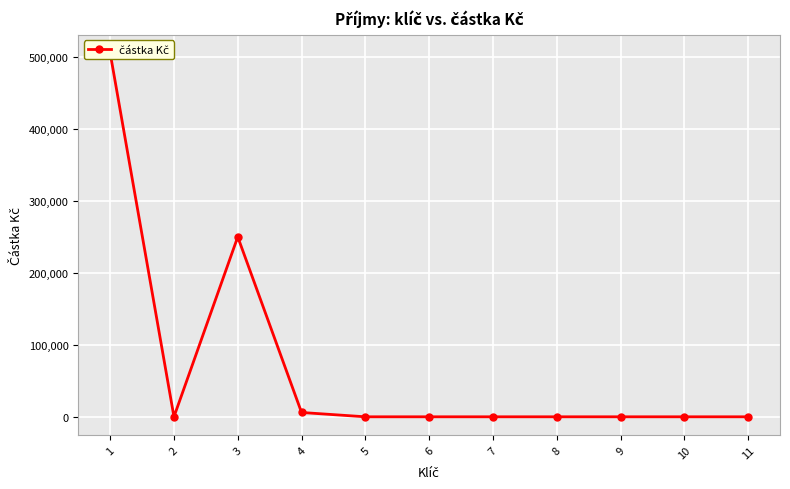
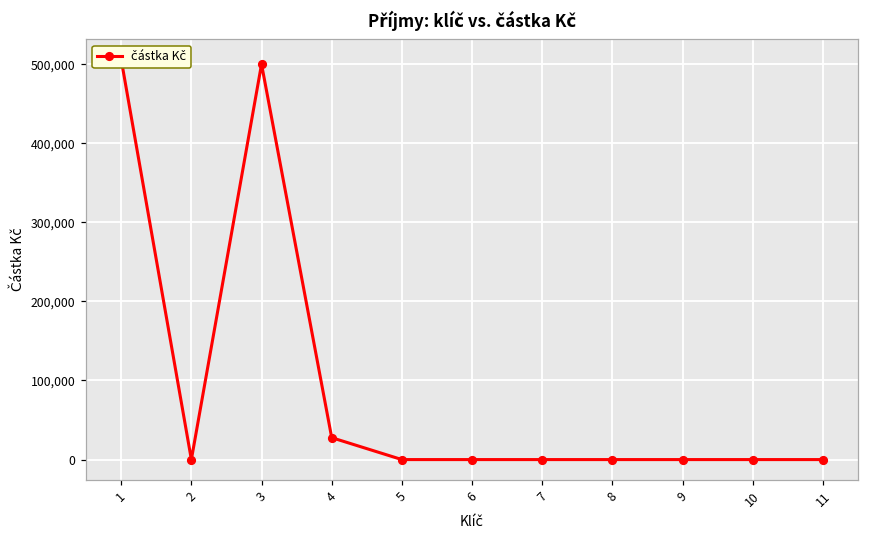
  {
    "2": "0",
-   "3": "250,000",
-   "4": "10,000",
+   "3": "500,000",
+   "4": "30,000",
    "5": "0",
    "6": "0",
    "7": "0",
    "8": "0",
    "9": "0",
    "10": "0",
    "11": "0"
  }
